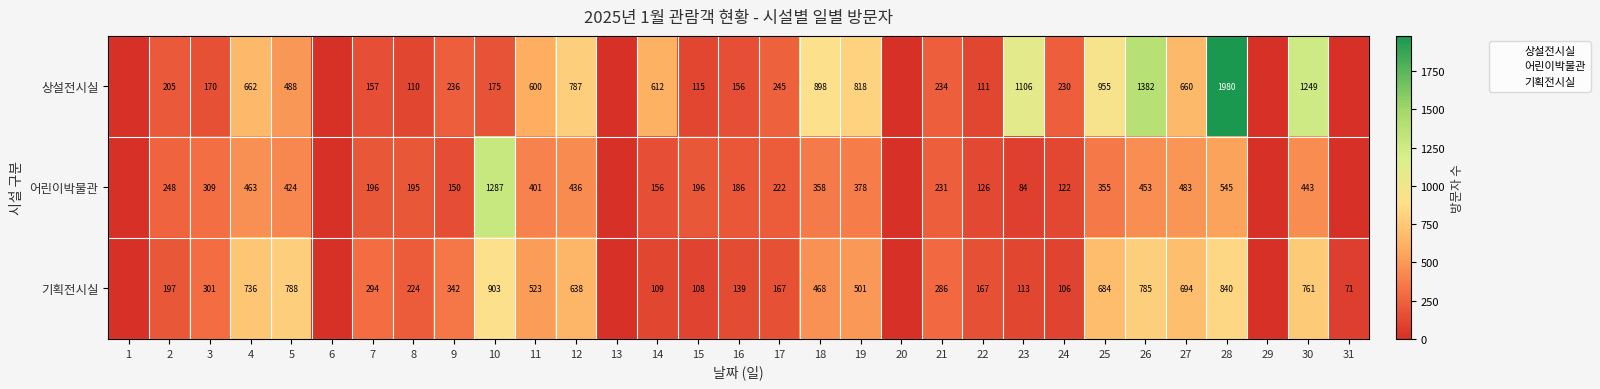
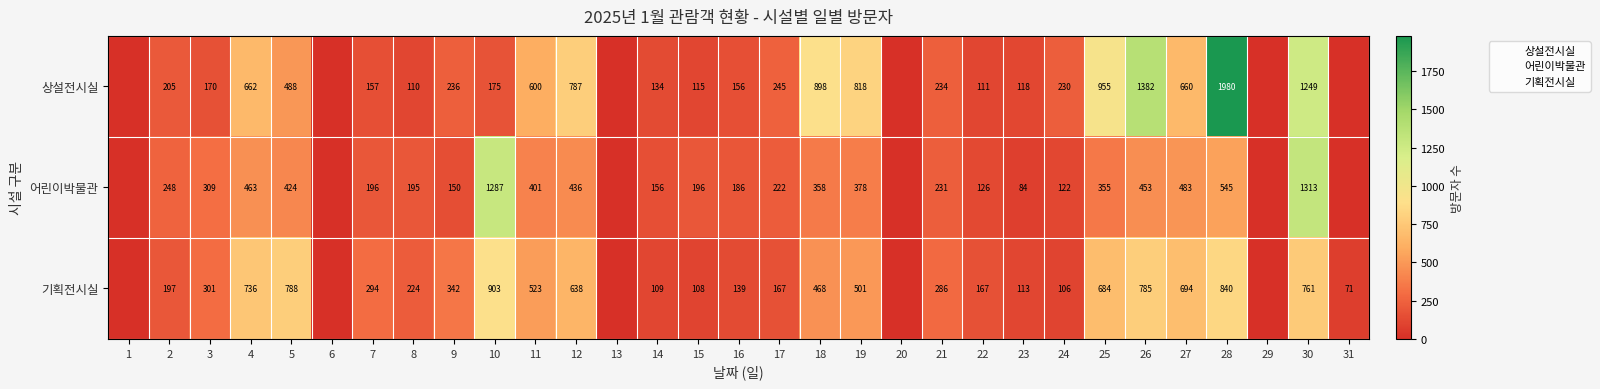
  {
    "상설전시실": {
      "2": 205,
      "3": 170,
      "4": 662,
      "5": 488,
      "7": 157,
      "8": 110,
      "9": 236,
      "10": 175,
      "11": 600,
      "12": 787,
-     "14": 612,
+     "14": 134,
      "15": 115,
      "16": 156,
      "17": 245,
      "18": 898,
      "19": 818,
      "21": 234,
      "22": 111,
-     "23": 1106,
+     "23": 118,
      "24": 230,
      "25": 955,
      "26": 1382,
      "27": 660,
      "28": 1980,
      "30": 1249
    },
    "어린이박물관": {
      "2": 248,
      "3": 309,
      "4": 463,
      "5": 424,
      "7": 196,
      "8": 195,
      "9": 150,
      "10": 1287,
      "11": 401,
      "12": 436,
      "14": 156,
      "15": 196,
      "16": 186,
      "17": 222,
      "18": 358,
      "19": 378,
      "21": 231,
      "22": 126,
      "23": 84,
      "24": 122,
      "25": 355,
      "26": 453,
      "27": 483,
      "28": 545,
-     "30": 443
+     "30": 1313
    },
    "기획전시실": {
      "2": 197,
      "3": 301,
      "4": 736,
      "5": 788,
      "7": 294,
      "8": 224,
      "9": 342,
      "10": 903,
      "11": 523,
      "12": 638,
      "14": 109,
      "15": 108,
      "16": 139,
      "17": 167,
      "18": 468,
      "19": 501,
      "21": 286,
      "22": 167,
      "23": 113,
      "24": 106,
      "25": 684,
      "26": 785,
      "27": 694,
      "28": 840,
      "30": 761,
      "31": 71
    }
  }
